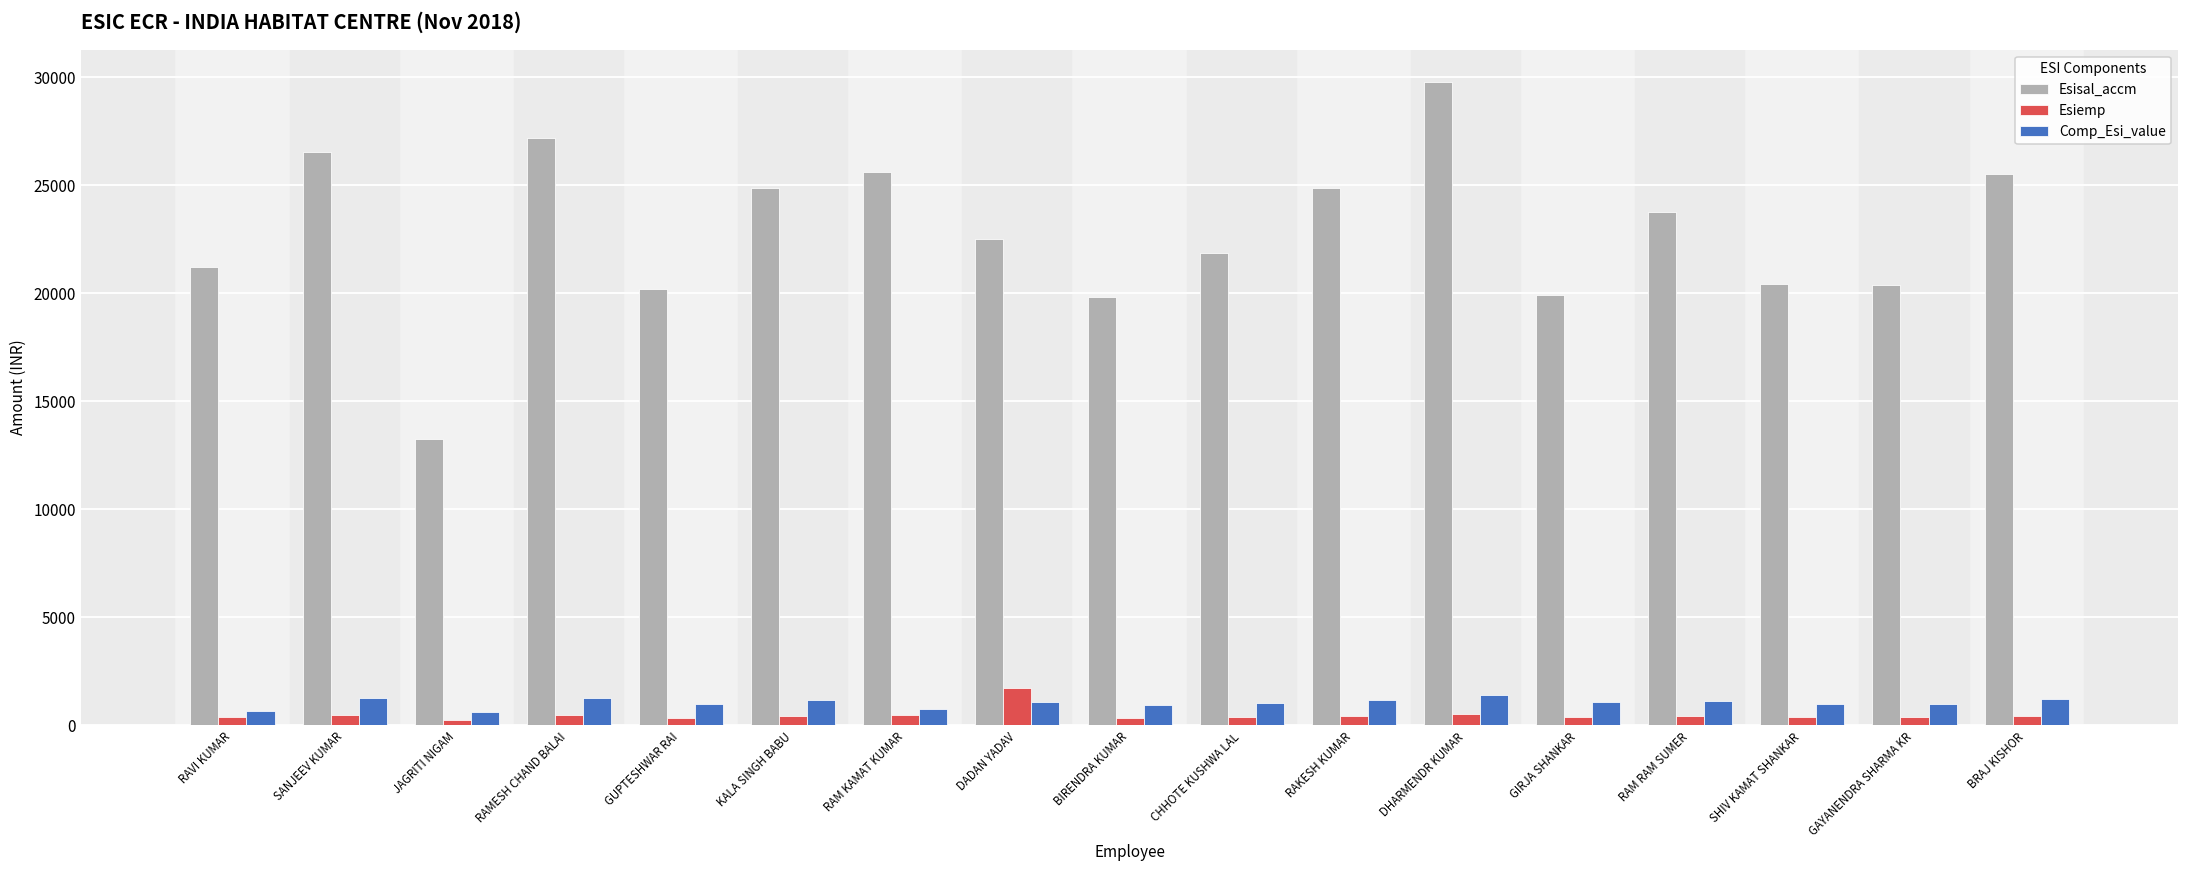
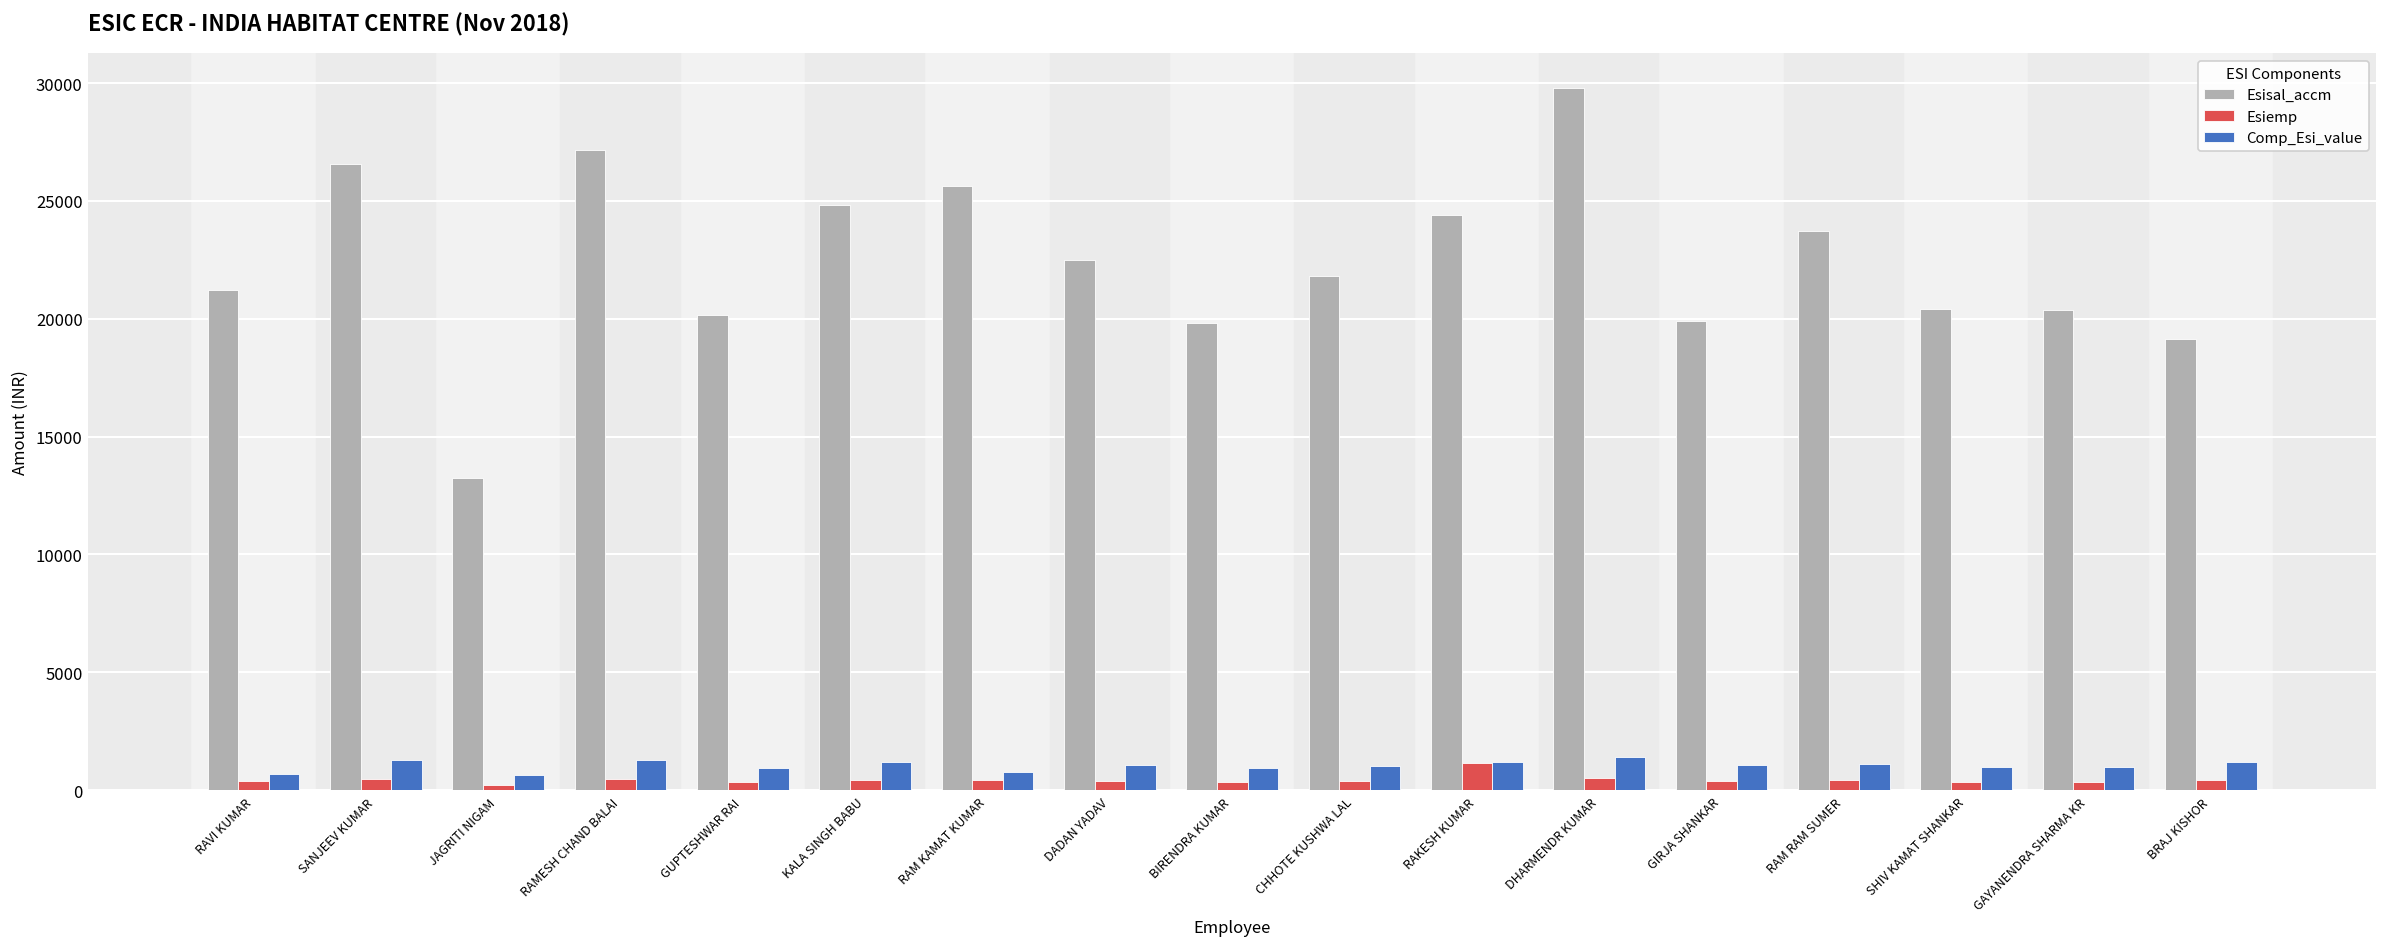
  {
    "Esisal_accm": {
      "RAVI KUMAR": 21200,
      "SANJEEV KUMAR": 26600,
      "JAGRITI NIGAM": 13200,
      "RAMESH CHAND BALAI": 27200,
      "GUPTESHWAR RAI": 20200,
      "KALA SINGH BABU": 24800,
      "RAM KAMAT KUMAR": 25600,
      "DADAN YADAV": 22500,
      "BIRENDRA KUMAR": 19800,
      "CHHOTE KUSHWA LAL": 21800,
-     "RAKESH KUMAR": 24900,
+     "RAKESH KUMAR": 24400,
      "DHARMENDR KUMAR": 29800,
      "GIRJA SHANKAR": 19900,
      "RAM RAM SUMER": 23700,
      "SHIV KAMAT SHANKAR": 20400,
      "GAYANENDRA SHARMA KR": 20400,
-     "BRAJ KISHOR": 25500
+     "BRAJ KISHOR": 19100
    },
    "Esiemp": {
      "RAVI KUMAR": 400,
      "SANJEEV KUMAR": 500,
      "JAGRITI NIGAM": 200,
      "RAMESH CHAND BALAI": 500,
      "GUPTESHWAR RAI": 400,
      "KALA SINGH BABU": 400,
      "RAM KAMAT KUMAR": 400,
-     "DADAN YADAV": 1700,
+     "DADAN YADAV": 400,
      "BIRENDRA KUMAR": 300,
      "CHHOTE KUSHWA LAL": 400,
-     "RAKESH KUMAR": 400,
+     "RAKESH KUMAR": 1200,
      "DHARMENDR KUMAR": 500,
      "GIRJA SHANKAR": 400,
      "RAM RAM SUMER": 400,
      "SHIV KAMAT SHANKAR": 400,
      "GAYANENDRA SHARMA KR": 400,
      "BRAJ KISHOR": 400
    },
    "Comp_Esi_value": {
      "RAVI KUMAR": 700,
      "SANJEEV KUMAR": 1300,
      "JAGRITI NIGAM": 600,
      "RAMESH CHAND BALAI": 1300,
      "GUPTESHWAR RAI": 1000,
      "KALA SINGH BABU": 1200,
      "RAM KAMAT KUMAR": 800,
      "DADAN YADAV": 1100,
      "BIRENDRA KUMAR": 900,
      "CHHOTE KUSHWA LAL": 1000,
      "RAKESH KUMAR": 1200,
      "DHARMENDR KUMAR": 1400,
      "GIRJA SHANKAR": 1100,
      "RAM RAM SUMER": 1100,
      "SHIV KAMAT SHANKAR": 1000,
      "GAYANENDRA SHARMA KR": 1000,
      "BRAJ KISHOR": 1200
    }
  }
